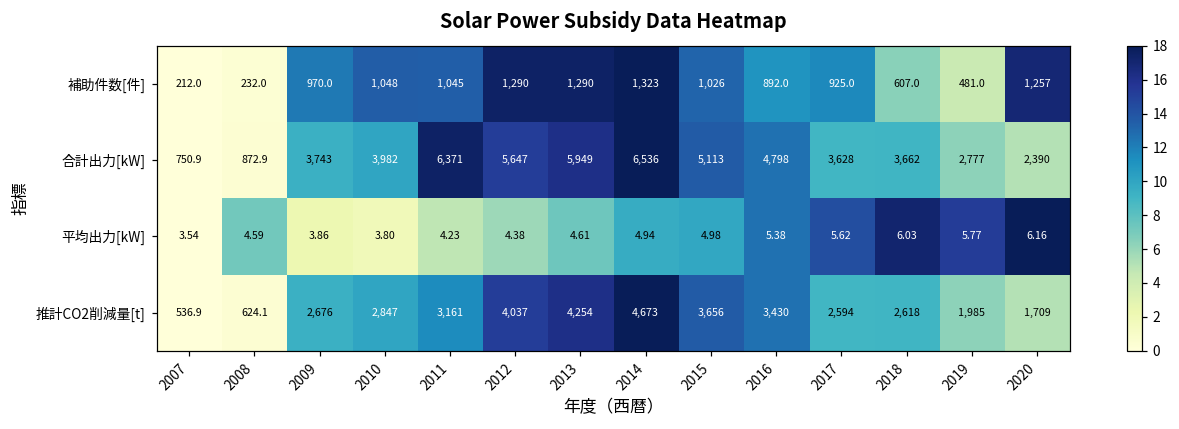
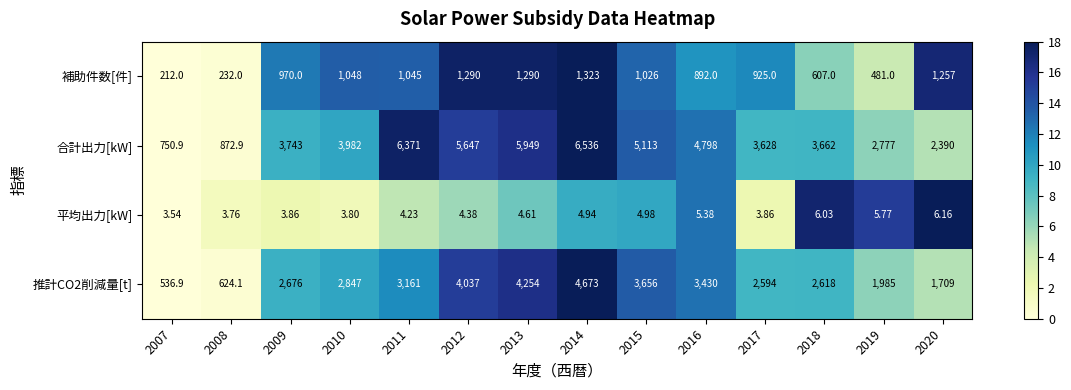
  {
    "補助件数[件]": {
      "2007": "212.0",
      "2008": "232.0",
      "2009": "970.0",
      "2010": "1,048",
      "2011": "1,045",
      "2012": "1,290",
      "2013": "1,290",
      "2014": "1,323",
      "2015": "1,026",
      "2016": "892.0",
      "2017": "925.0",
      "2018": "607.0",
      "2019": "481.0",
      "2020": "1,257"
    },
    "合計出力[kW]": {
      "2007": "750.9",
      "2008": "872.9",
      "2009": "3,743",
      "2010": "3,982",
      "2011": "6,371",
      "2012": "5,647",
      "2013": "5,949",
      "2014": "6,536",
      "2015": "5,113",
      "2016": "4,798",
      "2017": "3,628",
      "2018": "3,662",
      "2019": "2,777",
      "2020": "2,390"
    },
    "平均出力[kW]": {
      "2007": "3.54",
-     "2008": "4.59",
+     "2008": "3.76",
      "2009": "3.86",
      "2010": "3.80",
      "2011": "4.23",
      "2012": "4.38",
      "2013": "4.61",
      "2014": "4.94",
      "2015": "4.98",
      "2016": "5.38",
-     "2017": "5.62",
+     "2017": "3.86",
      "2018": "6.03",
      "2019": "5.77",
      "2020": "6.16"
    },
    "推計CO2削減量[t]": {
      "2007": "536.9",
      "2008": "624.1",
      "2009": "2,676",
      "2010": "2,847",
      "2011": "3,161",
      "2012": "4,037",
      "2013": "4,254",
      "2014": "4,673",
      "2015": "3,656",
      "2016": "3,430",
      "2017": "2,594",
      "2018": "2,618",
      "2019": "1,985",
      "2020": "1,709"
    }
  }
